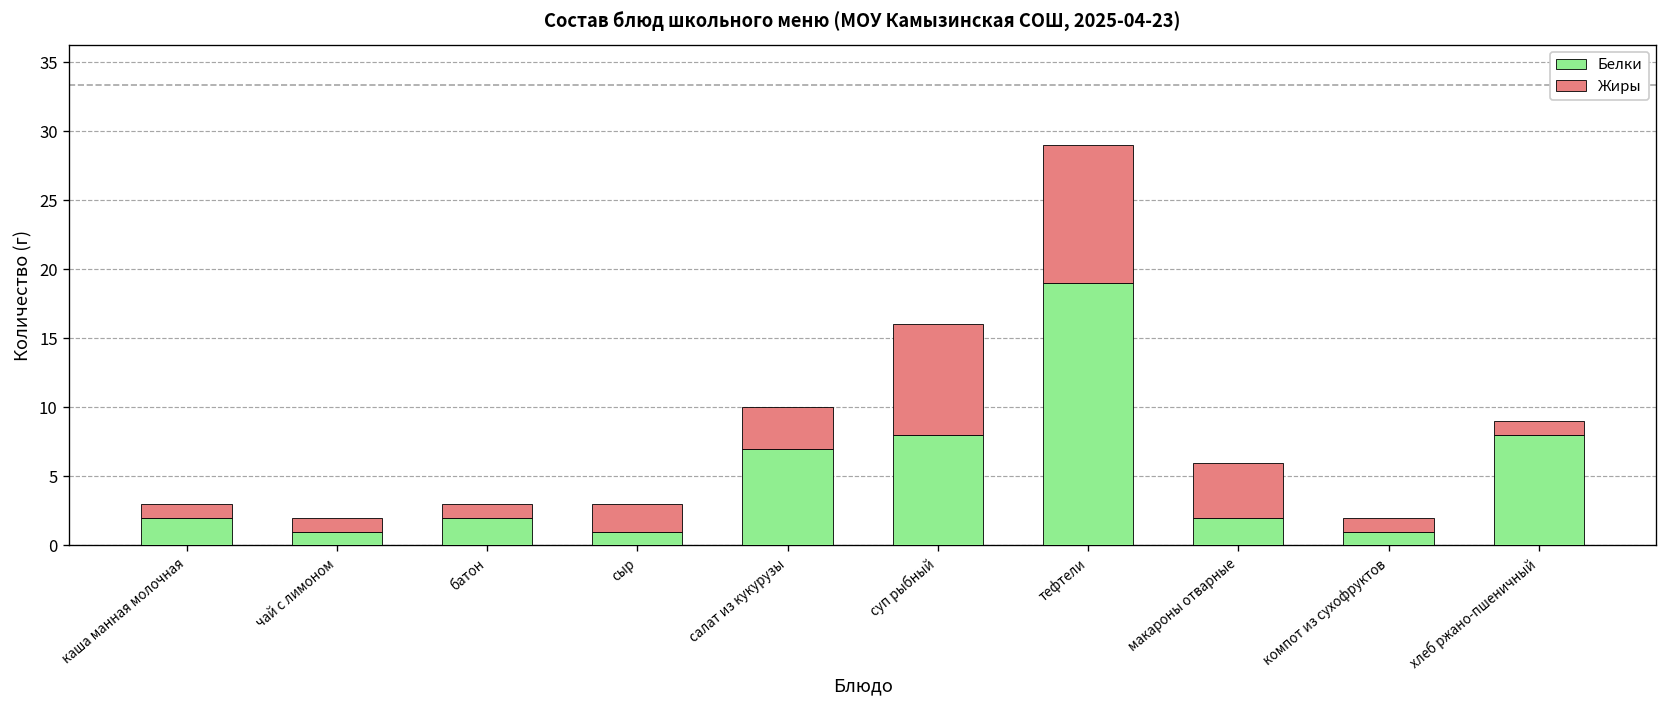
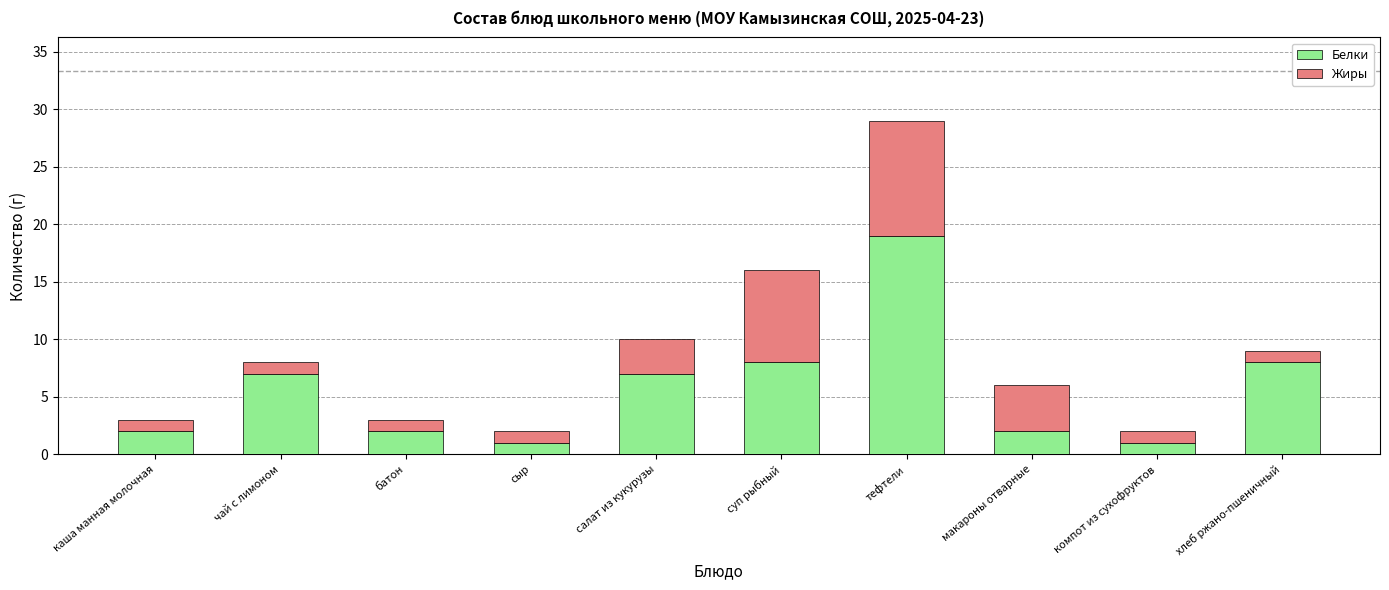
  {
    "Белки": {
      "каша манная молочная": 2,
-     "чай с лимоном": 1,
+     "чай с лимоном": 7,
      "батон": 2,
      "сыр": 1,
      "салат из кукурузы": 7,
      "суп рыбный": 8,
      "тефтели": 19,
      "макароны отварные": 2,
      "компот из сухофруктов": 1,
      "хлеб ржано-пшеничный": 8
    },
    "Жиры": {
      "каша манная молочная": 1,
      "чай с лимоном": 1,
      "батон": 1,
-     "сыр": 2,
+     "сыр": 1,
      "салат из кукурузы": 3,
      "суп рыбный": 8,
      "тефтели": 10,
      "макароны отварные": 4,
      "компот из сухофруктов": 1,
      "хлеб ржано-пшеничный": 1
    }
  }
